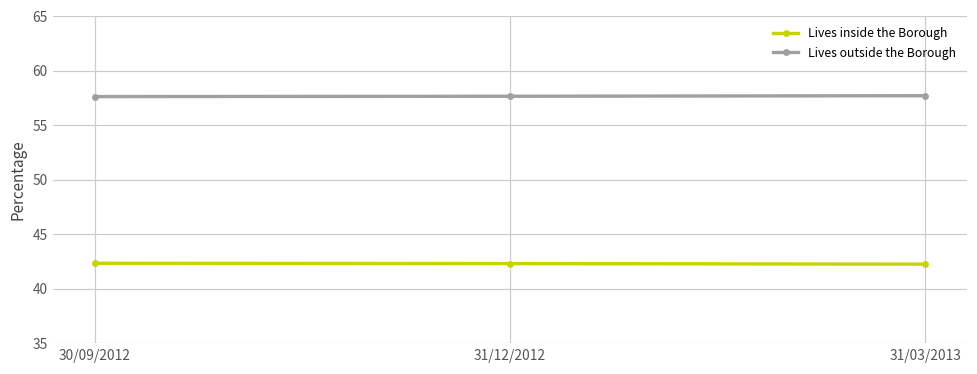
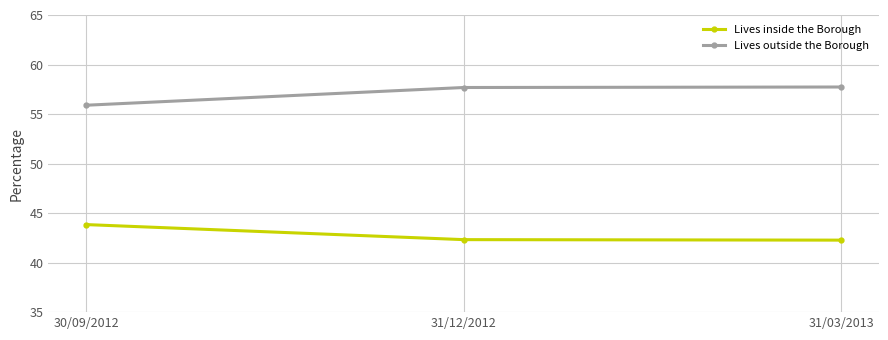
  {
    "Lives inside the Borough": {
-     "30/09/2012": 42,
+     "30/09/2012": 44,
      "31/12/2012": 42,
      "31/03/2013": 42
    },
    "Lives outside the Borough": {
-     "30/09/2012": 58,
+     "30/09/2012": 56,
      "31/12/2012": 58,
      "31/03/2013": 58
    }
  }
